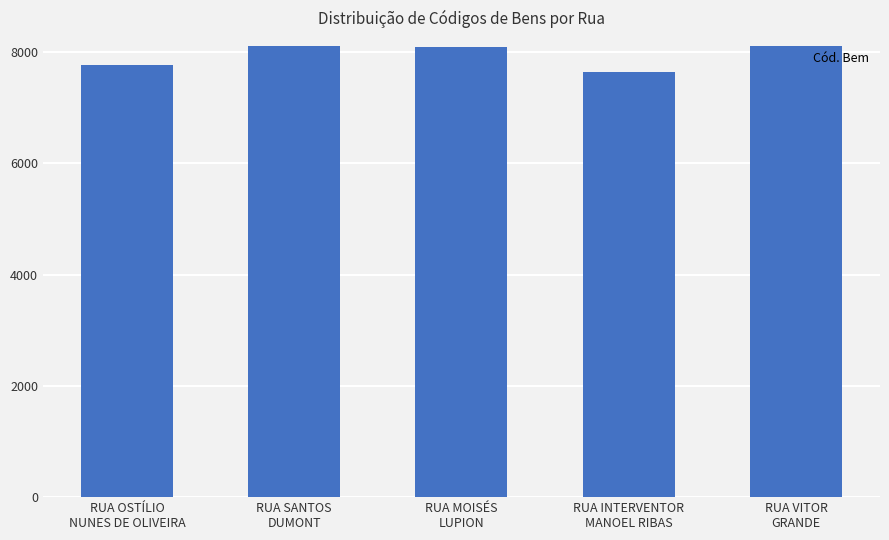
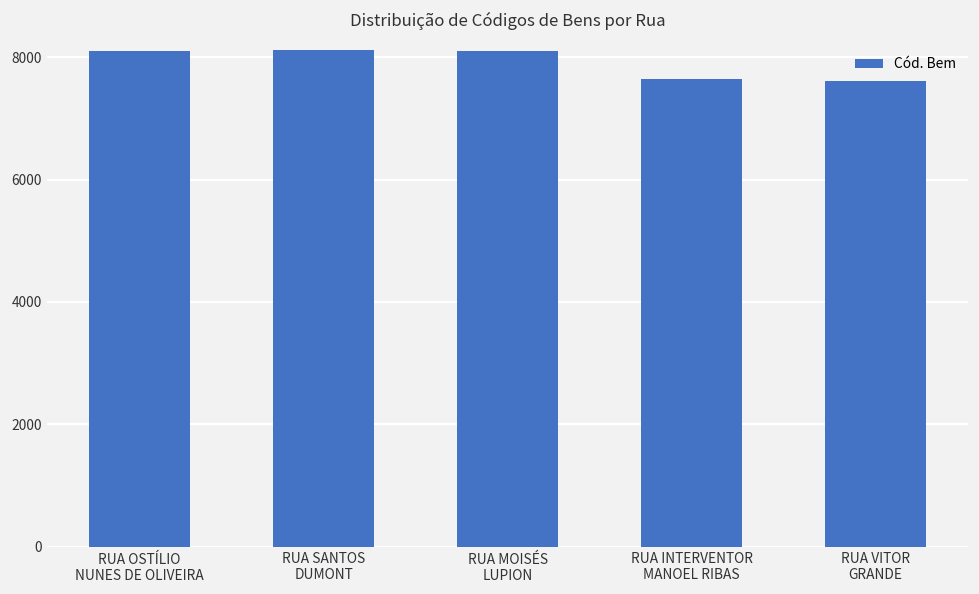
  {
-   "RUA OSTÍLIO NUNES DE OLIVEIRA": 7800,
+   "RUA OSTÍLIO NUNES DE OLIVEIRA": 8100,
    "RUA SANTOS DUMONT": 8100,
    "RUA MOISÉS LUPION": 8100,
    "RUA INTERVENTOR MANOEL RIBAS": 7600,
-   "RUA VITOR GRANDE": 8100
+   "RUA VITOR GRANDE": 7600
  }
